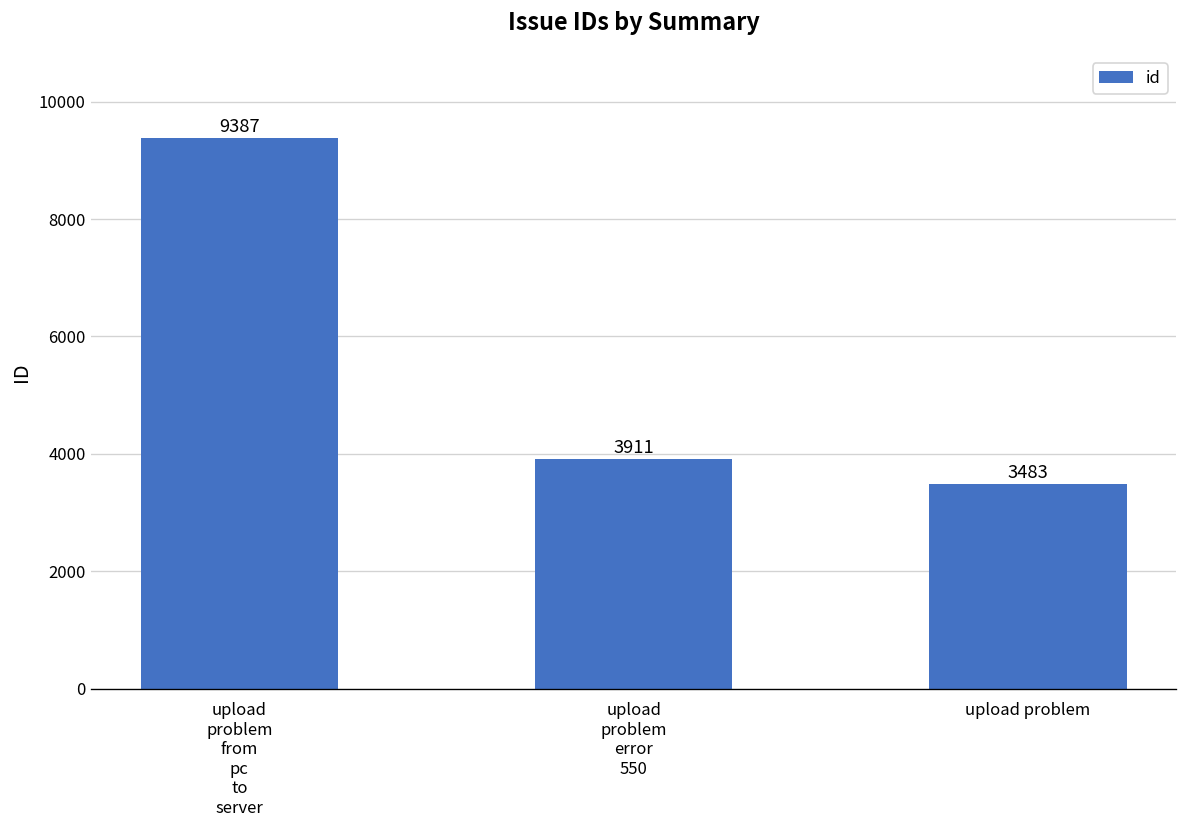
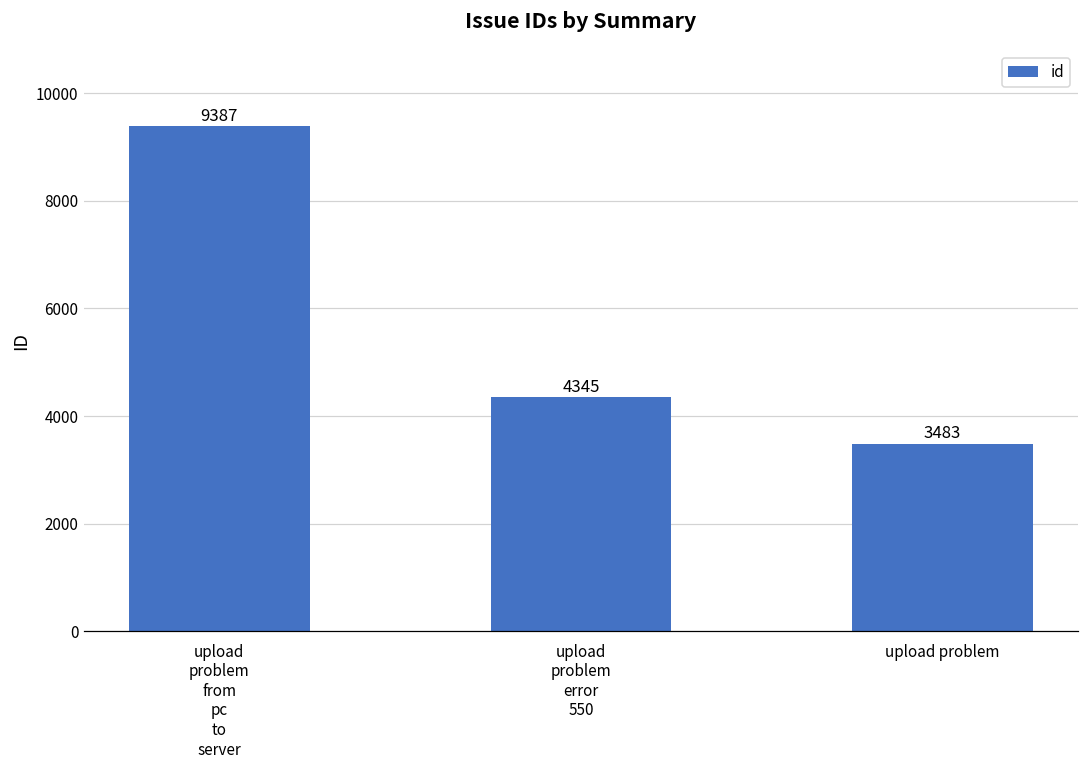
  {
    "upload problem from pc to server": 9387,
-   "upload problem error 550": 3911,
+   "upload problem error 550": 4345,
    "upload problem": 3483
  }
